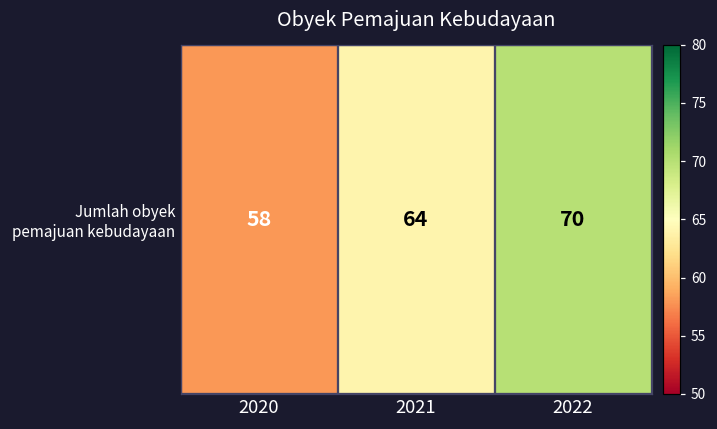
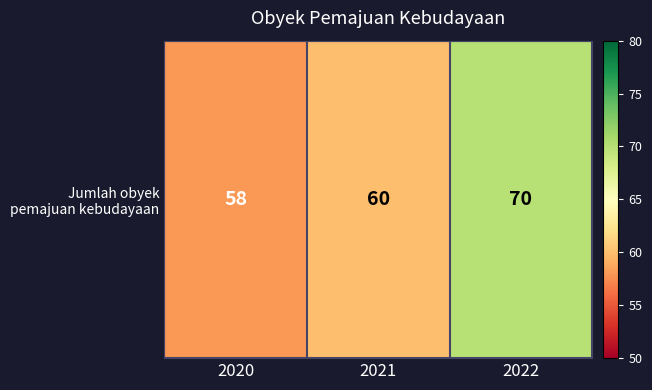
  {
    "Jumlah obyek pemajuan kebudayaan": {
      "2020": 58,
-     "2021": 64,
+     "2021": 60,
      "2022": 70
    }
  }
